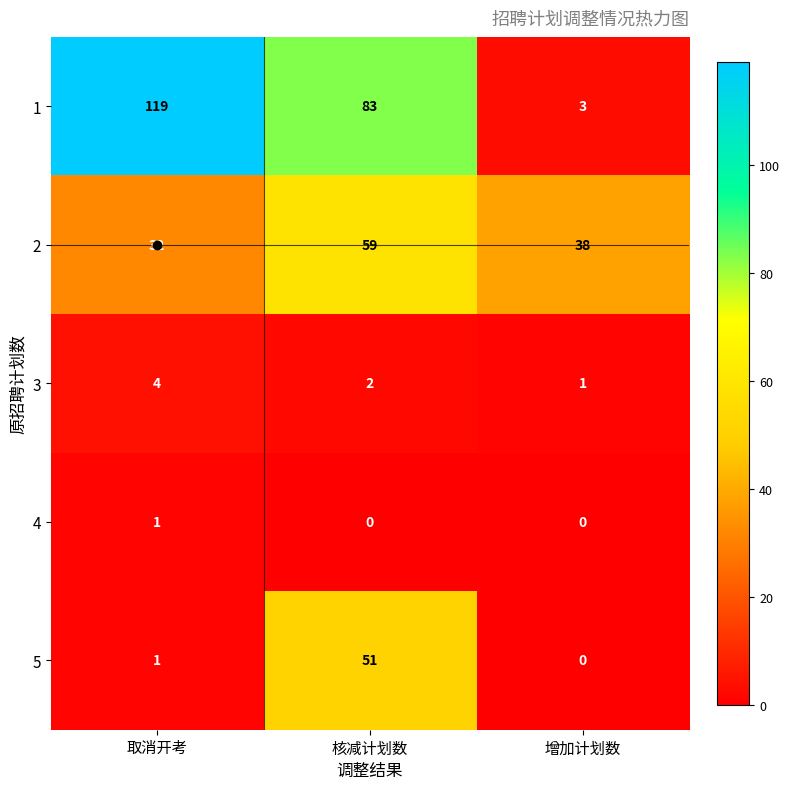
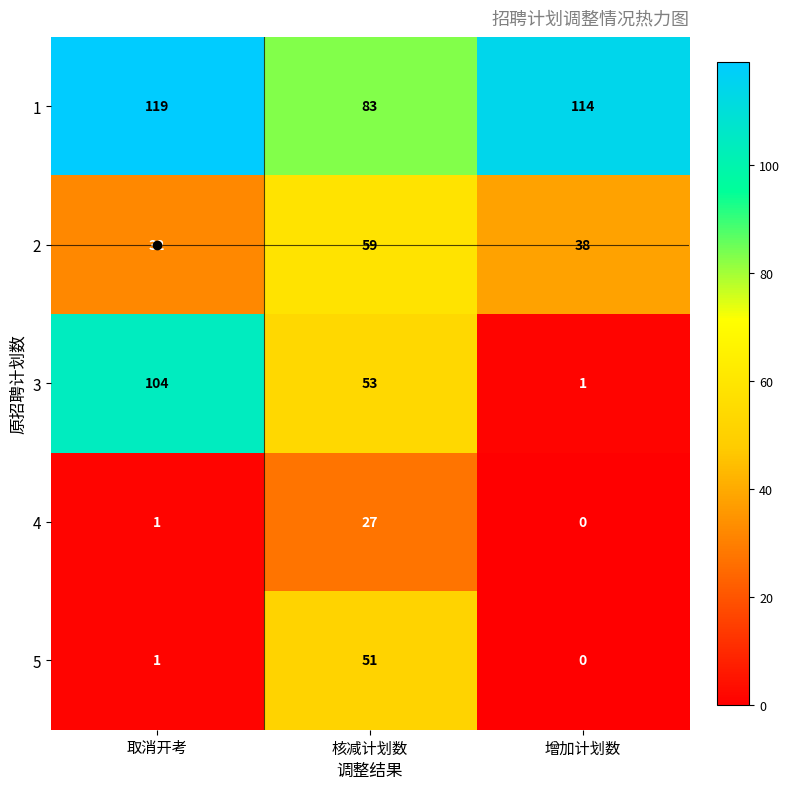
  {
    "1": {
      "取消开考": 119,
      "核减计划数": 83,
-     "增加计划数": 3
+     "增加计划数": 114
    },
    "2": {
      "核减计划数": 59,
      "增加计划数": 38
    },
    "3": {
-     "取消开考": 4,
-     "核减计划数": 2,
+     "取消开考": 104,
+     "核减计划数": 53,
      "增加计划数": 1
    },
    "4": {
      "取消开考": 1,
-     "核减计划数": 0,
+     "核减计划数": 27,
      "增加计划数": 0
    },
    "5": {
      "取消开考": 1,
      "核减计划数": 51,
      "增加计划数": 0
    }
  }
